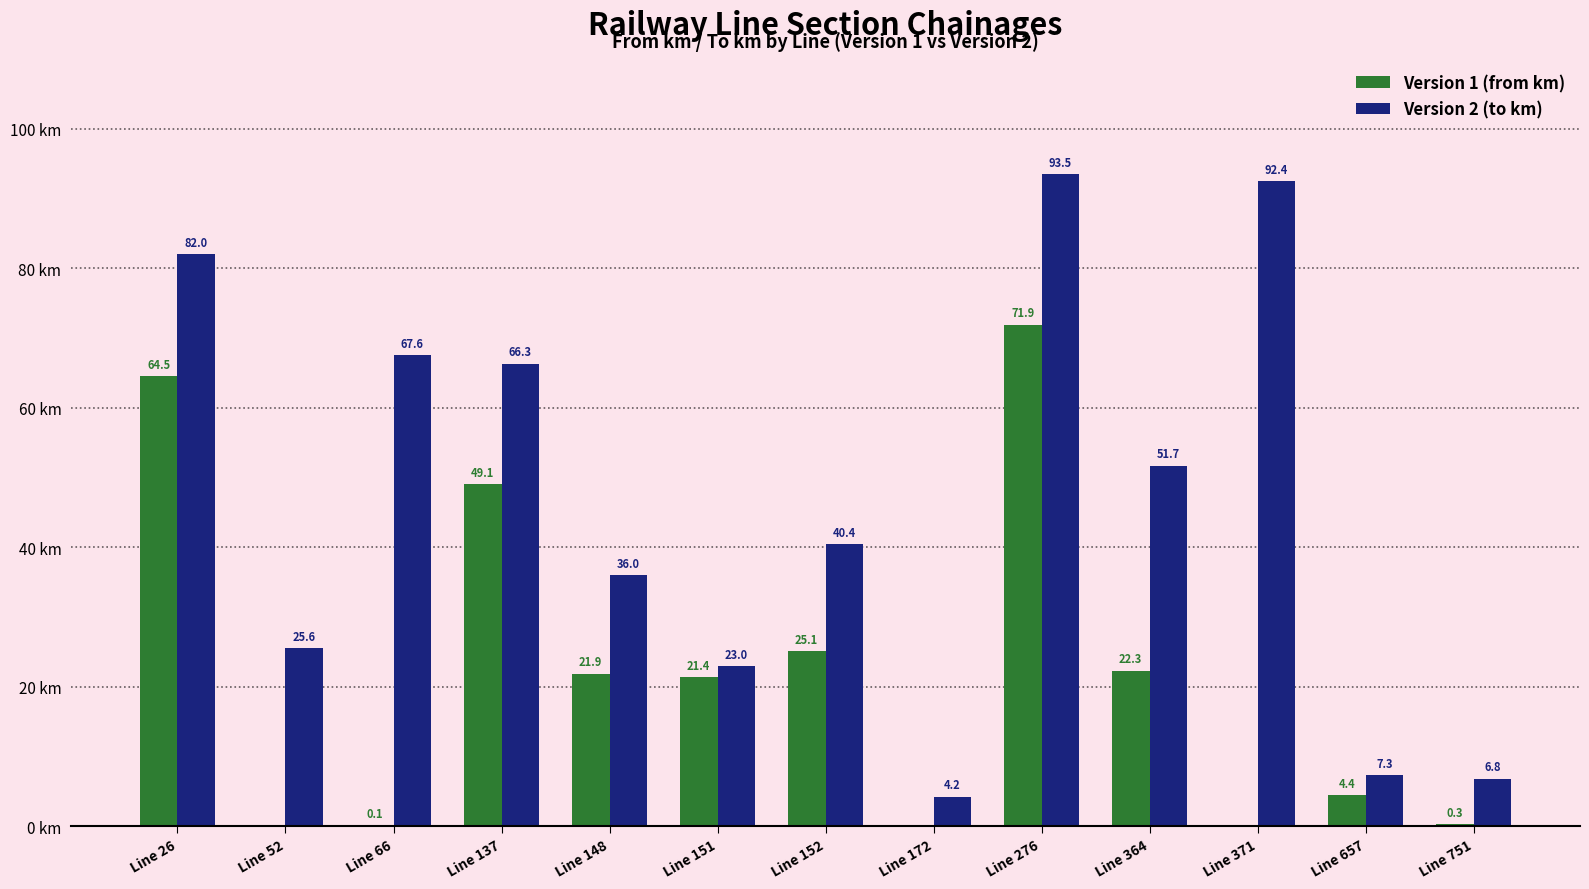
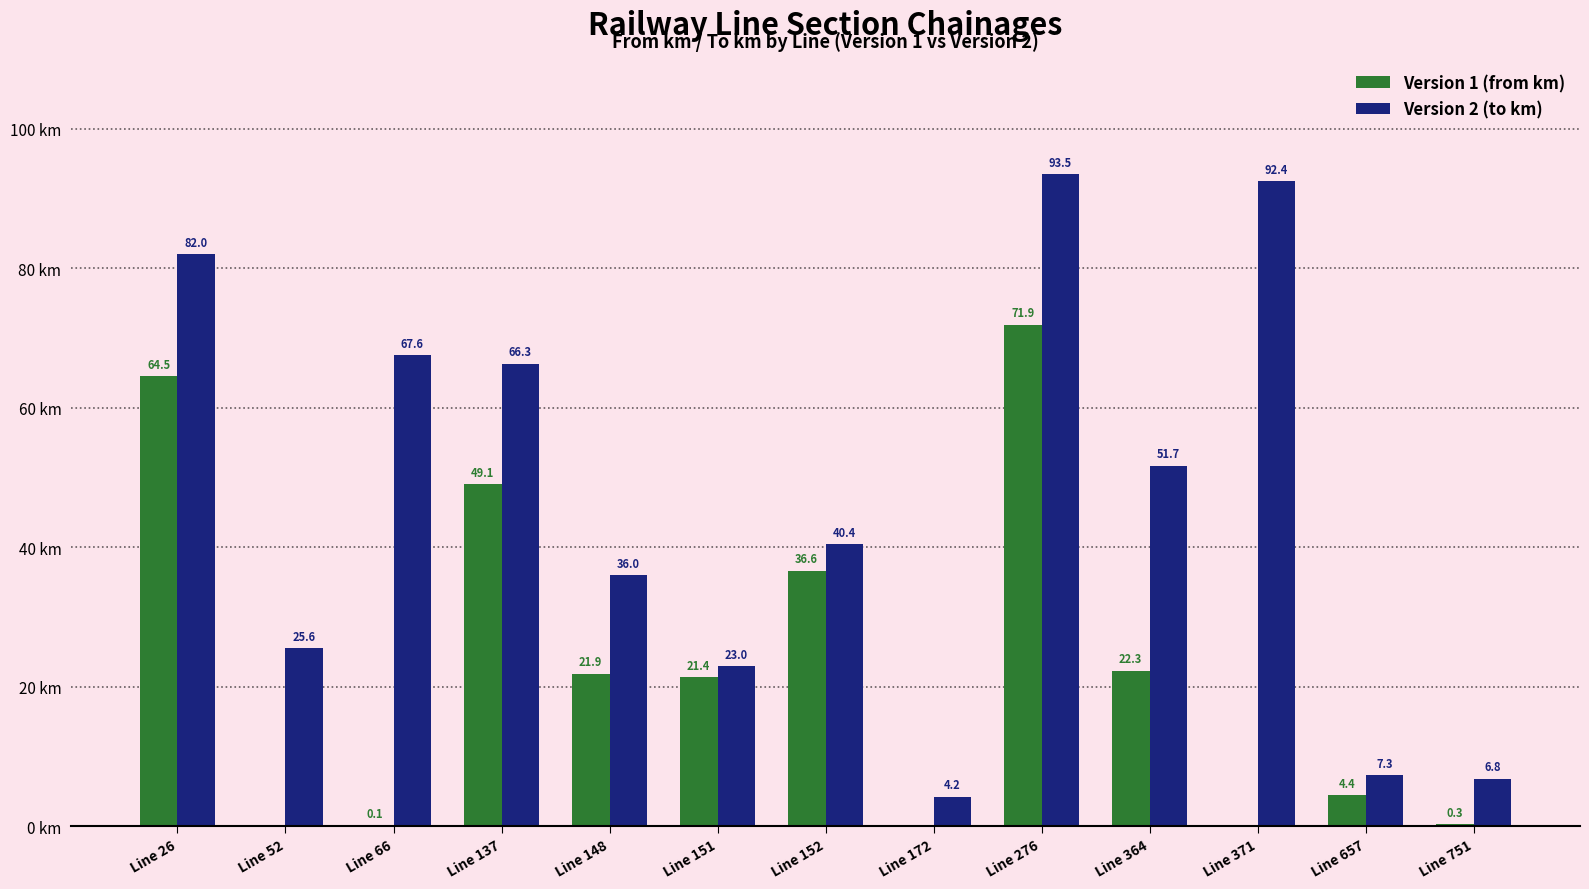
  {
    "Version 1 (from km)": {
      "Line 26": 64.5,
      "Line 66": 0.1,
      "Line 137": 49.1,
      "Line 148": 21.9,
      "Line 151": 21.4,
-     "Line 152": 25.1,
+     "Line 152": 36.6,
      "Line 276": 71.9,
      "Line 364": 22.3,
      "Line 657": 4.4,
      "Line 751": 0.3
    },
    "Version 2 (to km)": {
      "Line 26": 82.0,
      "Line 52": 25.6,
      "Line 66": 67.6,
      "Line 137": 66.3,
      "Line 148": 36.0,
      "Line 151": 23.0,
      "Line 152": 40.4,
      "Line 172": 4.2,
      "Line 276": 93.5,
      "Line 364": 51.7,
      "Line 371": 92.4,
      "Line 657": 7.3,
      "Line 751": 6.8
    }
  }
